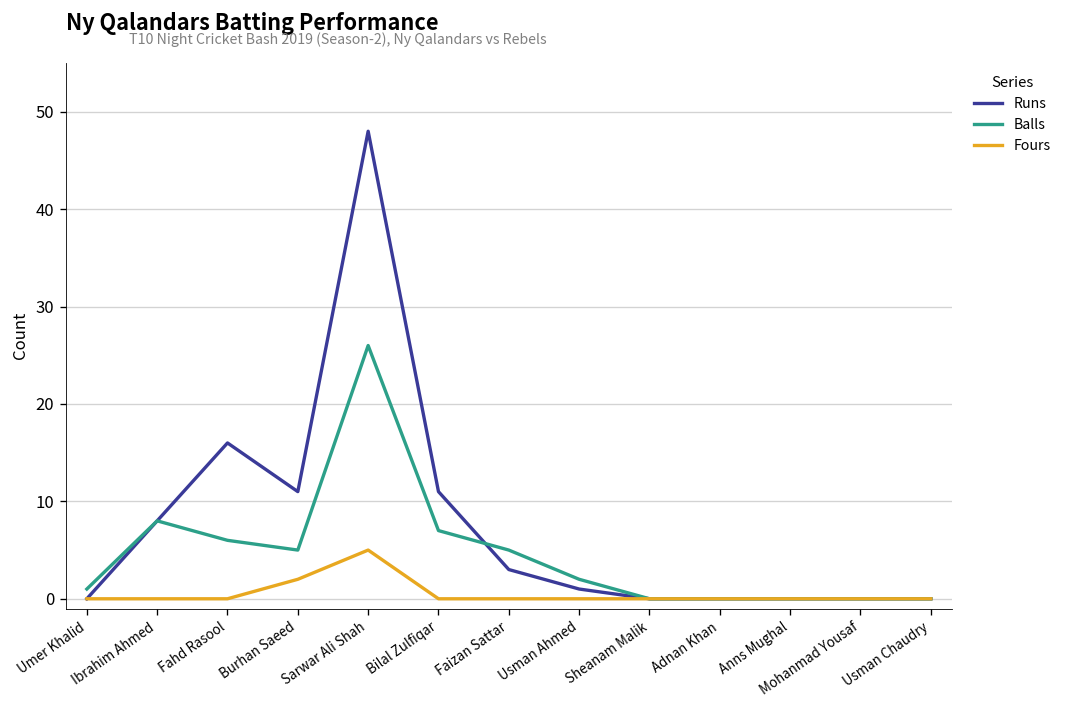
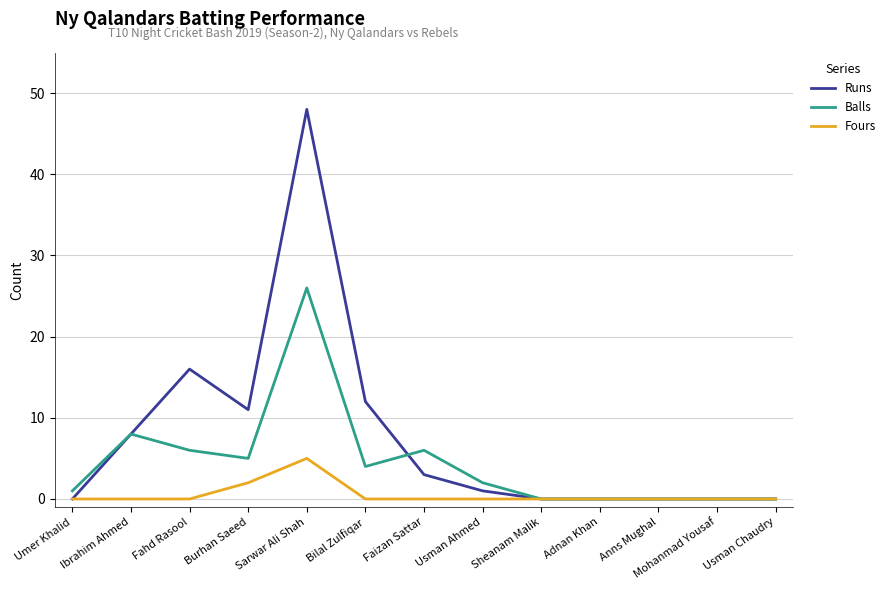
  {
    "Runs": {
      "Fahd Rasool": 16,
      "Burhan Saeed": 11,
      "Sarwar Ali Shah": 48,
-     "Bilal Zulfiqar": 11,
+     "Bilal Zulfiqar": 12,
      "Faizan Sattar": 3,
      "Usman Ahmed": 1
    },
    "Balls": {
      "Umer Khalid": 1,
      "Fahd Rasool": 6,
      "Burhan Saeed": 5,
      "Sarwar Ali Shah": 26,
-     "Bilal Zulfiqar": 7,
-     "Faizan Sattar": 5,
+     "Bilal Zulfiqar": 4,
+     "Faizan Sattar": 6,
      "Usman Ahmed": 2
    },
    "Fours": {
      "Ibrahim Ahmed": 0,
      "Fahd Rasool": 0,
      "Burhan Saeed": 2,
      "Sarwar Ali Shah": 5,
      "Bilal Zulfiqar": 0,
      "Faizan Sattar": 0,
      "Usman Ahmed": 0
    }
  }
